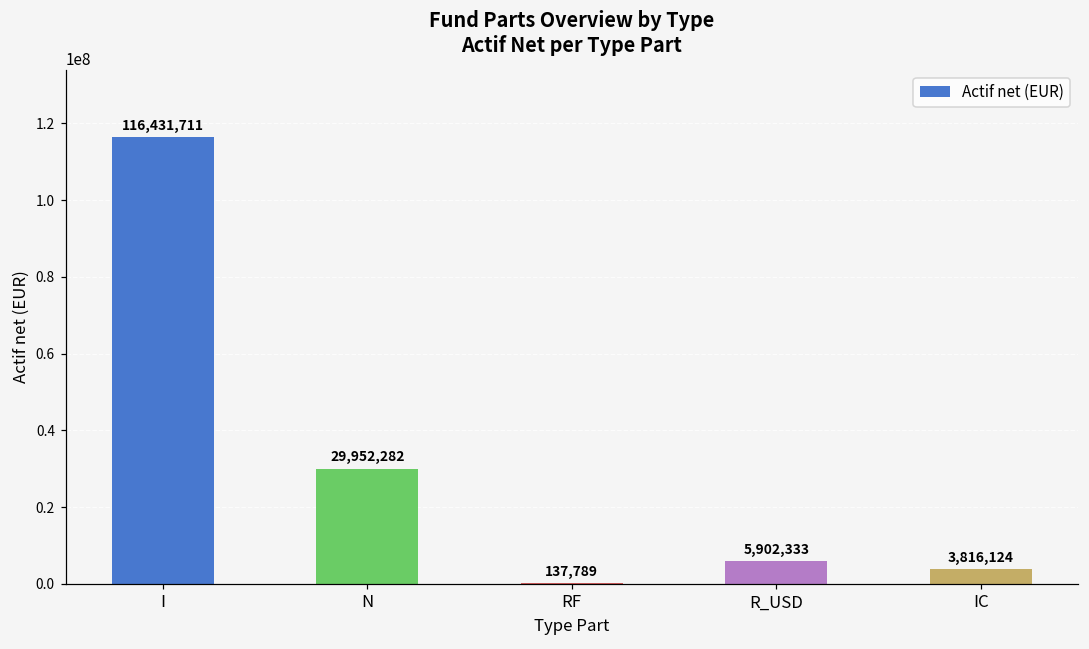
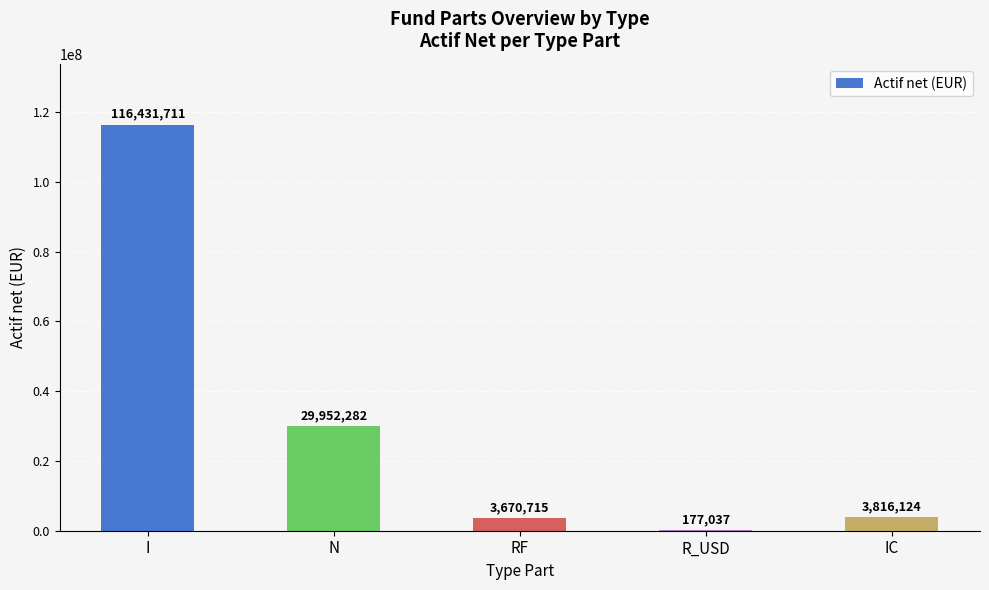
  {
    "I": "116,431,711",
    "N": "29,952,282",
-   "RF": "137,789",
-   "R_USD": "5,902,333",
+   "RF": "3,670,715",
+   "R_USD": "177,037",
    "IC": "3,816,124"
  }
